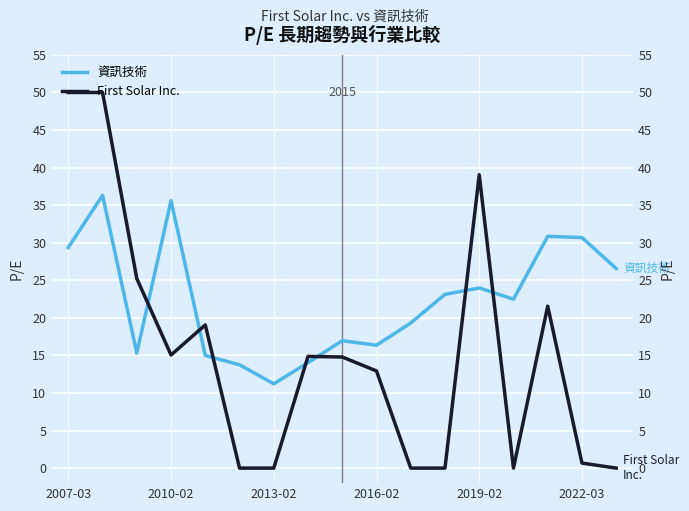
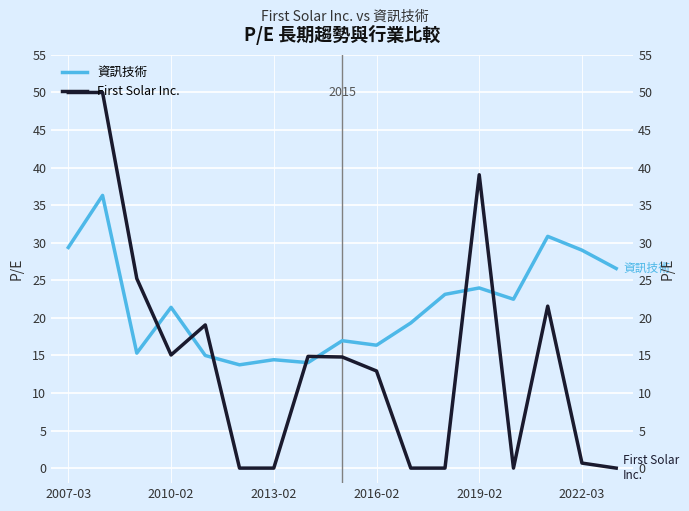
  {
    "資訊技術": {
      "2007-03": 29,
-     "2010-02": 36,
-     "2013-02": 11,
+     "2010-02": 21,
+     "2013-02": 14,
      "2016-02": 16,
      "2019-02": 24,
-     "2022-03": 31
+     "2022-03": 29
    },
    "First Solar Inc.": {
      "2007-03": 50,
      "2010-02": 15,
      "2013-02": 0,
      "2016-02": 13,
      "2019-02": 39,
      "2022-03": 1
    }
  }
